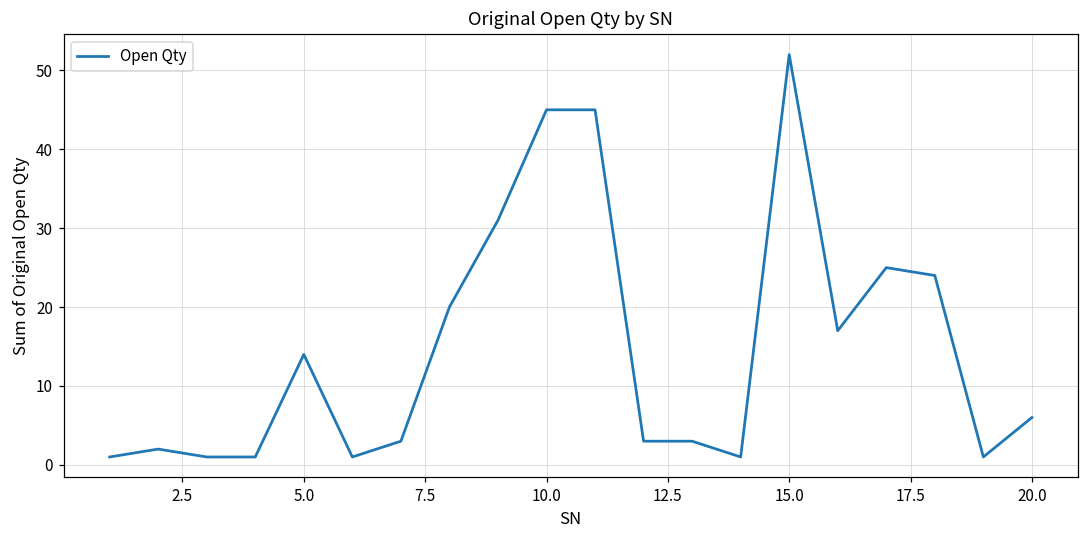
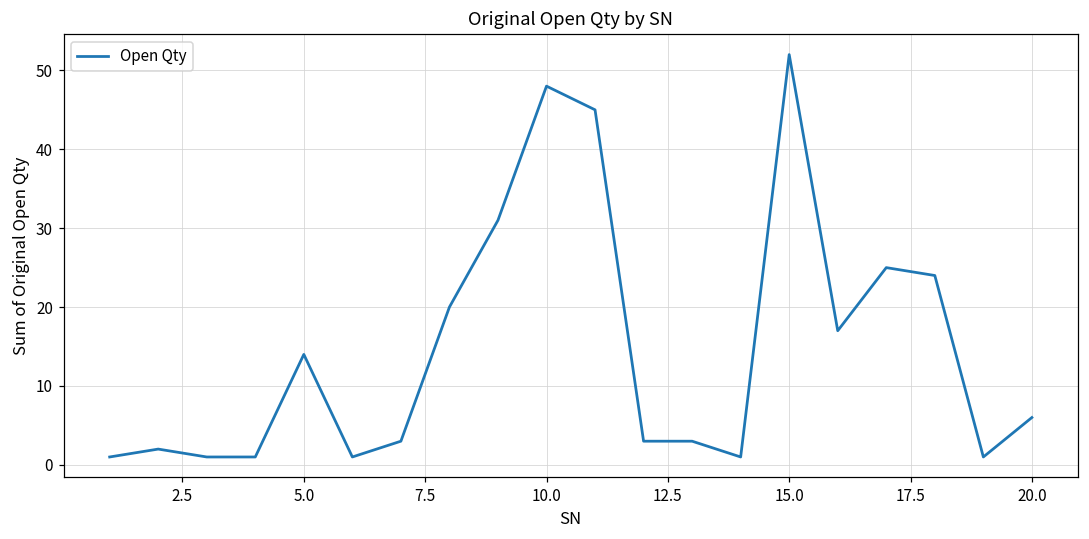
  {
    "5.0": 14,
-   "10.0": 45,
+   "10.0": 48,
    "15.0": 52,
    "20.0": 6
  }
